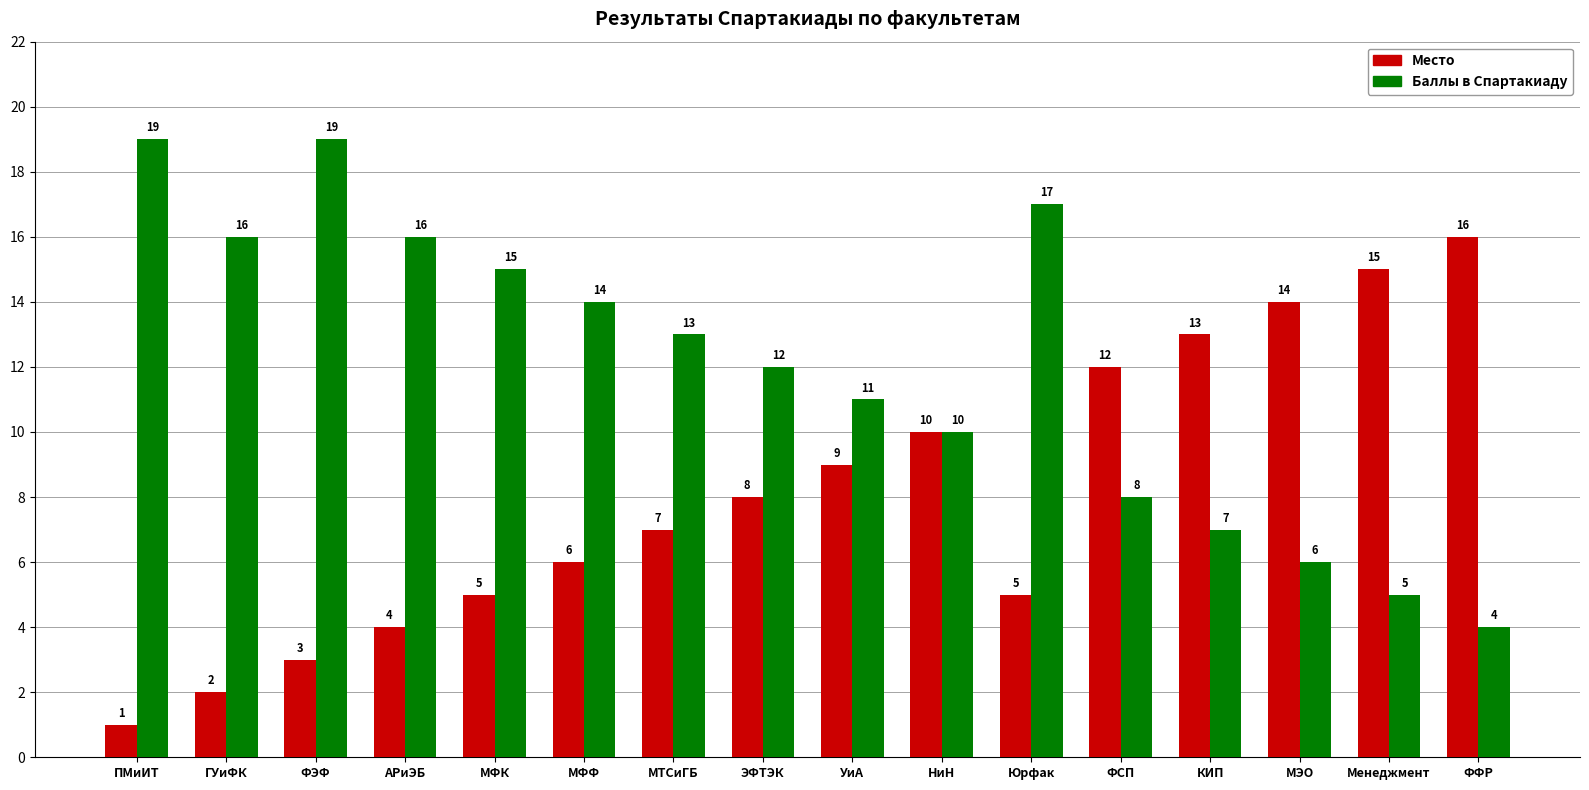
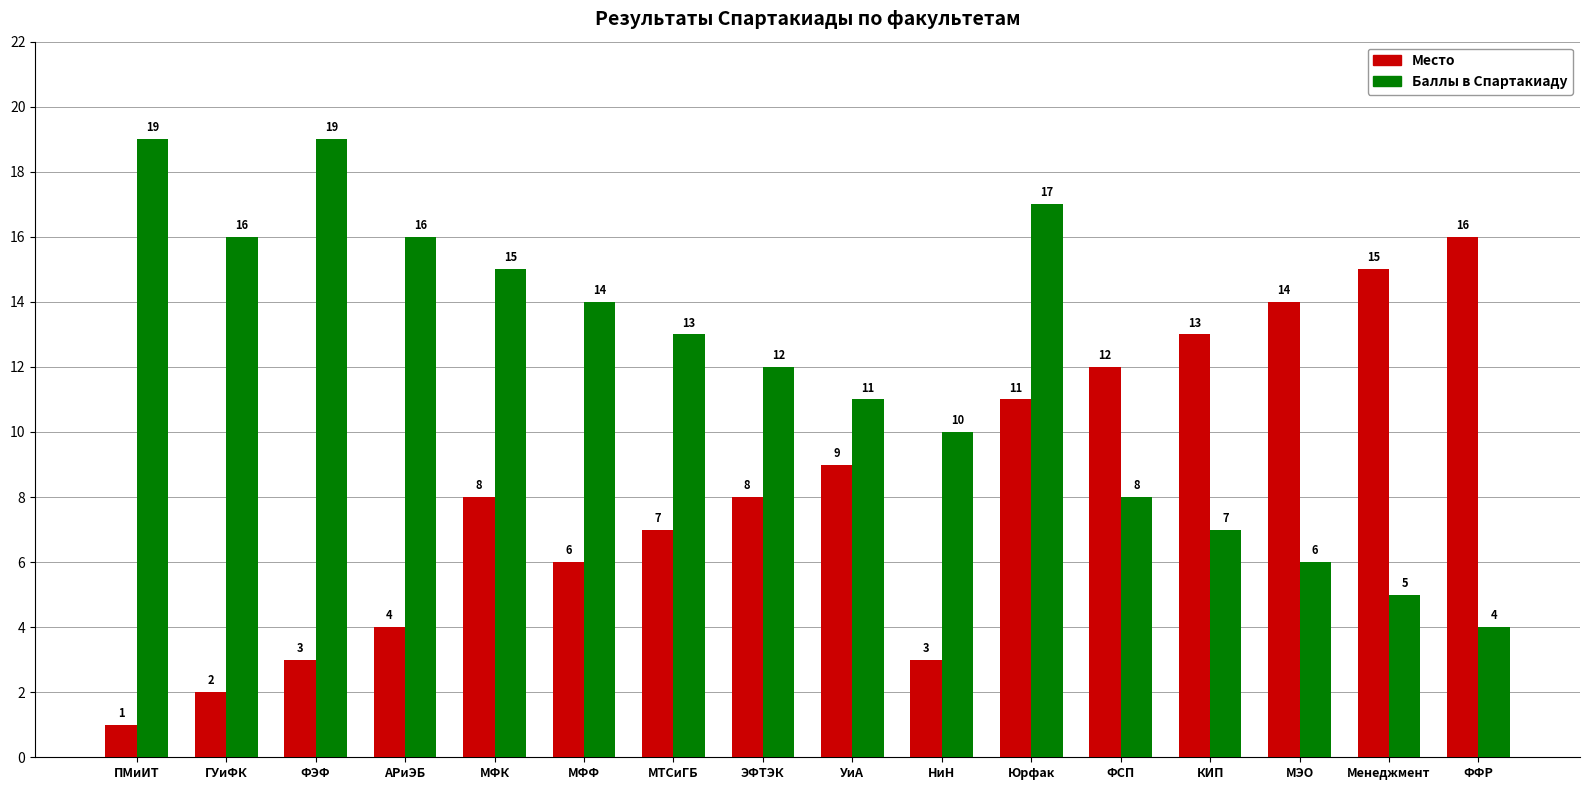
  {
    "Место": {
      "ПМиИТ": 1,
      "ГУиФК": 2,
      "ФЭФ": 3,
      "АРиЭБ": 4,
-     "МФК": 5,
+     "МФК": 8,
      "МФФ": 6,
      "МТСиГБ": 7,
      "ЭФТЭК": 8,
      "УиА": 9,
-     "НиН": 10,
-     "Юрфак": 5,
+     "НиН": 3,
+     "Юрфак": 11,
      "ФСП": 12,
      "КИП": 13,
      "МЭО": 14,
      "Менеджмент": 15,
      "ФФР": 16
    },
    "Баллы в Спартакиаду": {
      "ПМиИТ": 19,
      "ГУиФК": 16,
      "ФЭФ": 19,
      "АРиЭБ": 16,
      "МФК": 15,
      "МФФ": 14,
      "МТСиГБ": 13,
      "ЭФТЭК": 12,
      "УиА": 11,
      "НиН": 10,
      "Юрфак": 17,
      "ФСП": 8,
      "КИП": 7,
      "МЭО": 6,
      "Менеджмент": 5,
      "ФФР": 4
    }
  }
